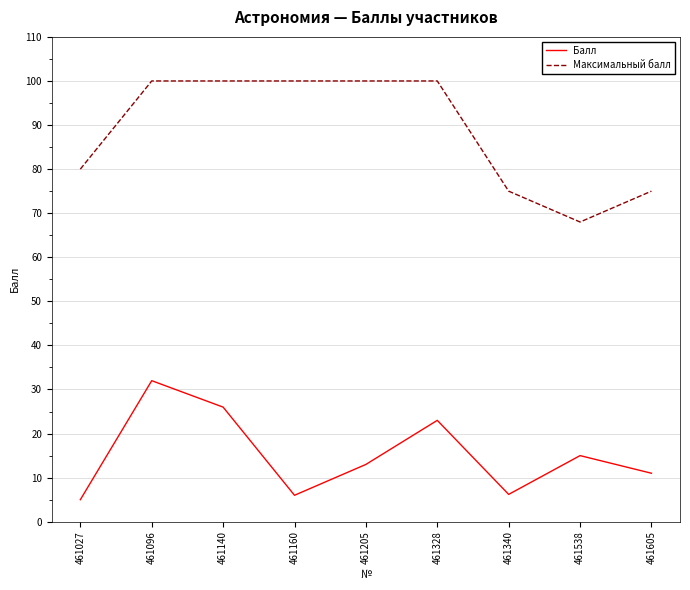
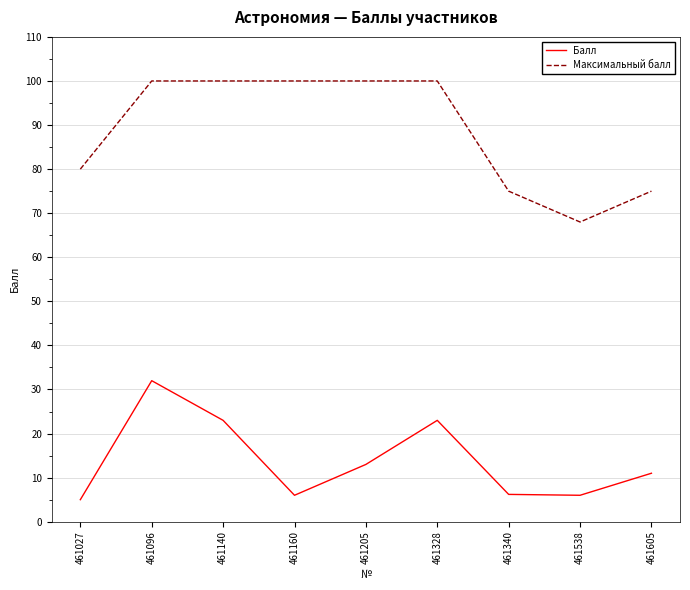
  {
    "Балл": {
      "461027": 5,
      "461096": 32,
-     "461140": 26,
+     "461140": 23,
      "461160": 6,
      "461205": 13,
      "461328": 23,
      "461340": 6,
-     "461538": 15,
+     "461538": 6,
      "461605": 11
    },
    "Максимальный балл": {
      "461027": 80,
      "461096": 100,
      "461140": 100,
      "461160": 100,
      "461205": 100,
      "461328": 100,
      "461340": 75,
      "461538": 68,
      "461605": 75
    }
  }
